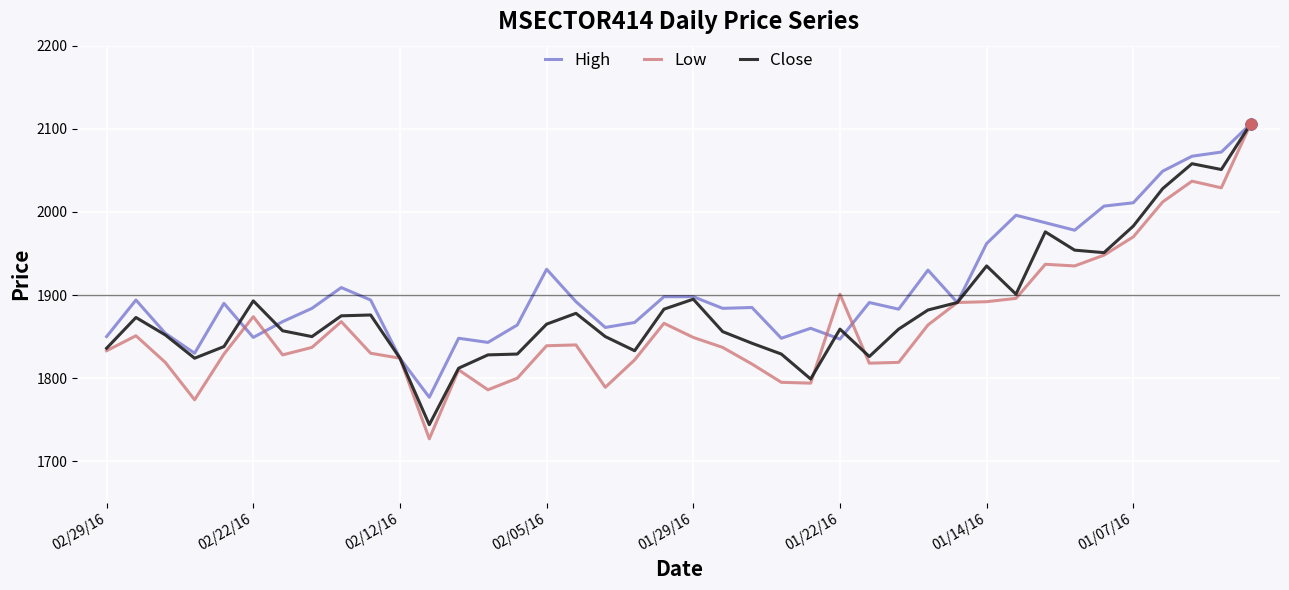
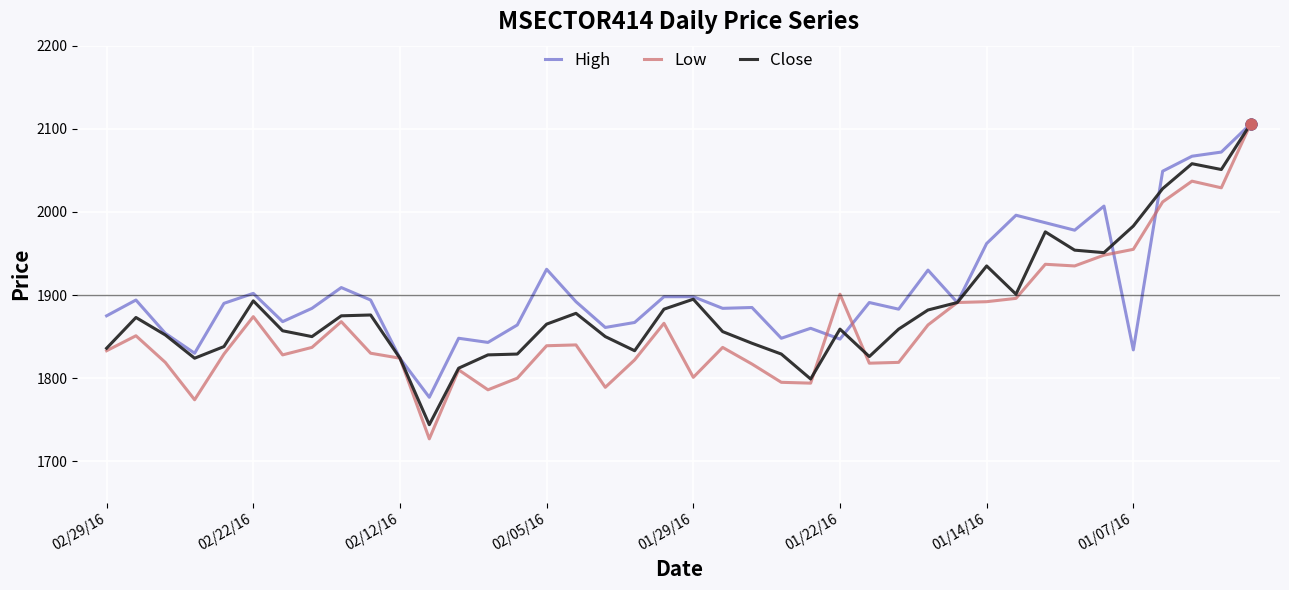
  {
    "High": {
-     "02/29/16": 1850,
-     "02/22/16": 1850,
+     "02/29/16": 1880,
+     "02/22/16": 1900,
      "02/05/16": 1930,
      "01/22/16": 1850,
      "01/14/16": 1960,
-     "01/07/16": 2010
+     "01/07/16": 1830
    },
    "Low": {
      "02/22/16": 1870,
      "02/05/16": 1840,
-     "01/29/16": 1850,
+     "01/29/16": 1800,
      "01/22/16": 1900,
      "01/14/16": 1890,
-     "01/07/16": 1970
+     "01/07/16": 1960
    }
  }
